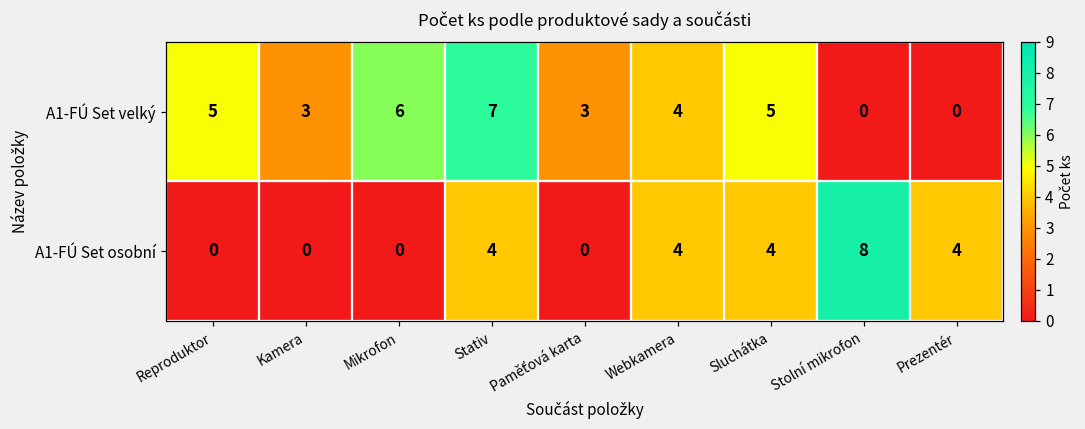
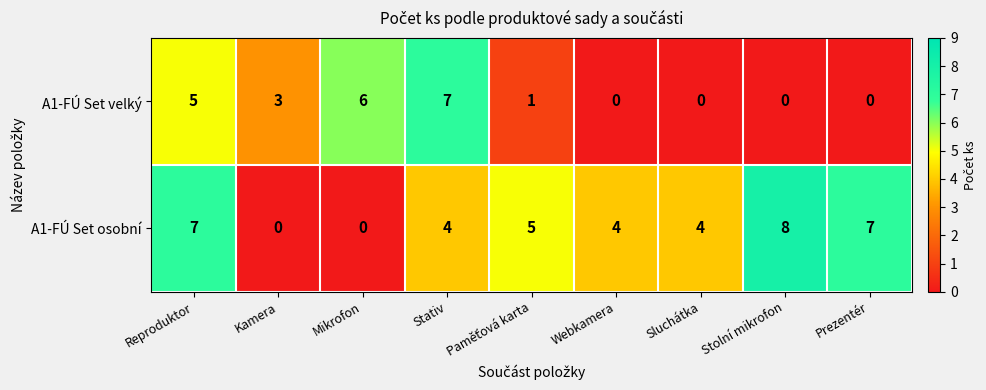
  {
    "A1-FÚ Set velký": {
      "Reproduktor": 5,
      "Kamera": 3,
      "Mikrofon": 6,
      "Stativ": 7,
-     "Paměťová karta": 3,
-     "Webkamera": 4,
-     "Sluchátka": 5,
+     "Paměťová karta": 1,
+     "Webkamera": 0,
+     "Sluchátka": 0,
      "Stolní mikrofon": 0,
      "Prezentér": 0
    },
    "A1-FÚ Set osobní": {
-     "Reproduktor": 0,
+     "Reproduktor": 7,
      "Kamera": 0,
      "Mikrofon": 0,
      "Stativ": 4,
-     "Paměťová karta": 0,
+     "Paměťová karta": 5,
      "Webkamera": 4,
      "Sluchátka": 4,
      "Stolní mikrofon": 8,
-     "Prezentér": 4
+     "Prezentér": 7
    }
  }
